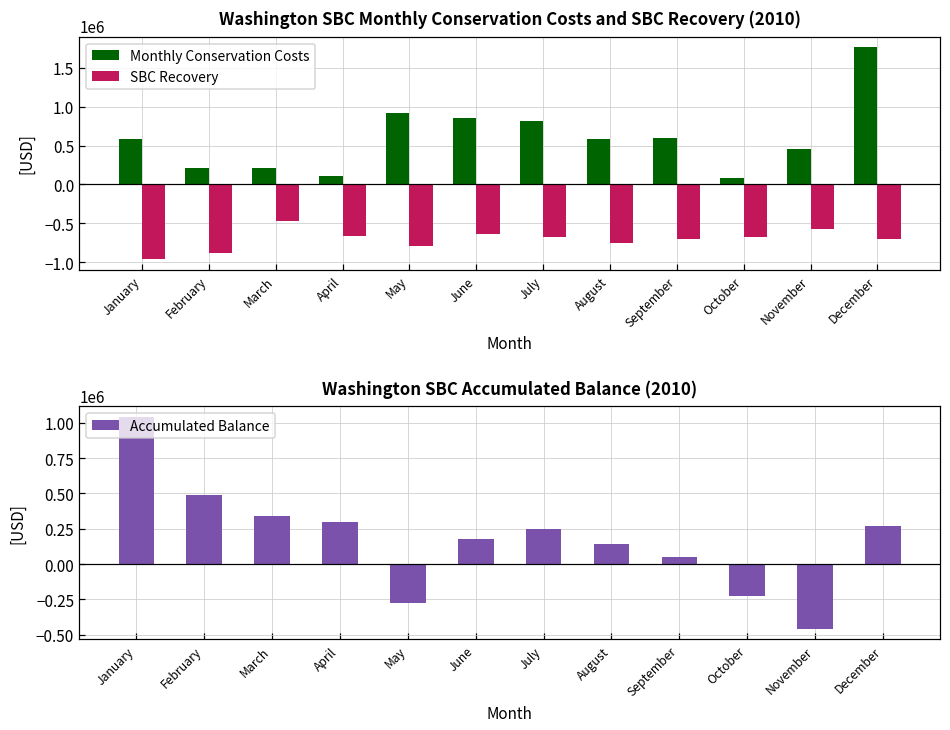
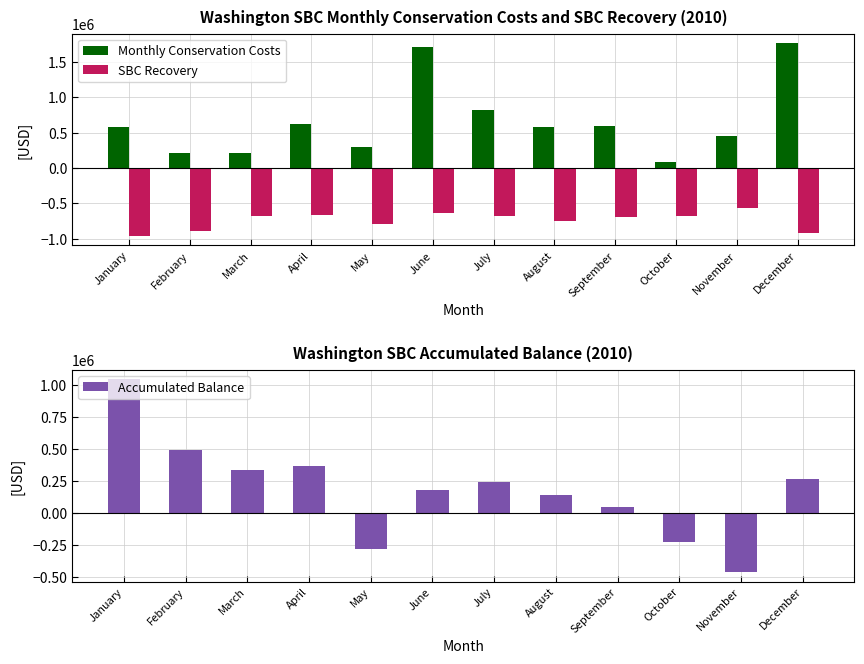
  {
    "Washington SBC Monthly Conservation Costs and SBC Recovery (2010)": {
      "Monthly Conservation Costs": {
        "January": 600000,
        "February": 200000,
        "March": 200000,
-       "April": 100000,
-       "May": 900000,
-       "June": 900000,
+       "April": 600000,
+       "May": 300000,
+       "June": 1700000,
        "July": 800000,
        "August": 600000,
        "September": 600000,
        "October": 100000,
        "November": 500000,
        "December": 1800000
      },
      "SBC Recovery": {
        "January": -1000000,
        "February": -900000,
-       "March": -500000,
+       "March": -700000,
        "April": -700000,
        "May": -800000,
        "June": -600000,
        "July": -700000,
        "August": -800000,
        "September": -700000,
        "October": -700000,
        "November": -600000,
-       "December": -700000
+       "December": -900000
      }
    },
    "Washington SBC Accumulated Balance (2010)": {
      "February": 490000,
      "March": 340000,
-     "April": 300000,
+     "April": 370000,
      "May": -280000,
      "June": 180000,
      "July": 250000,
      "August": 140000,
      "September": 50000,
      "October": -220000,
      "November": -460000,
      "December": 270000
    }
  }
